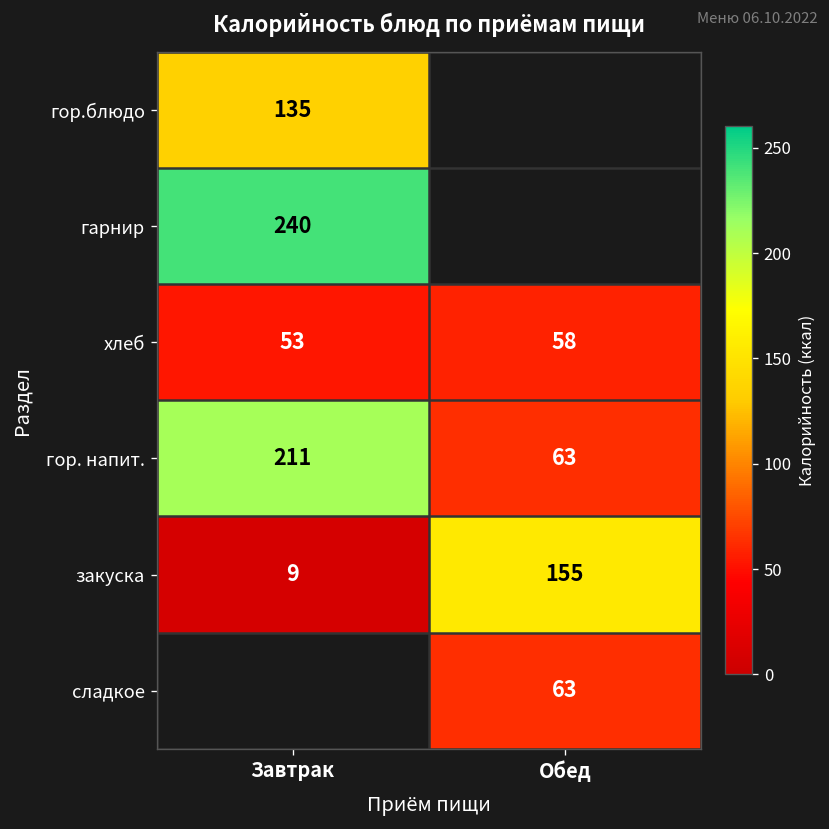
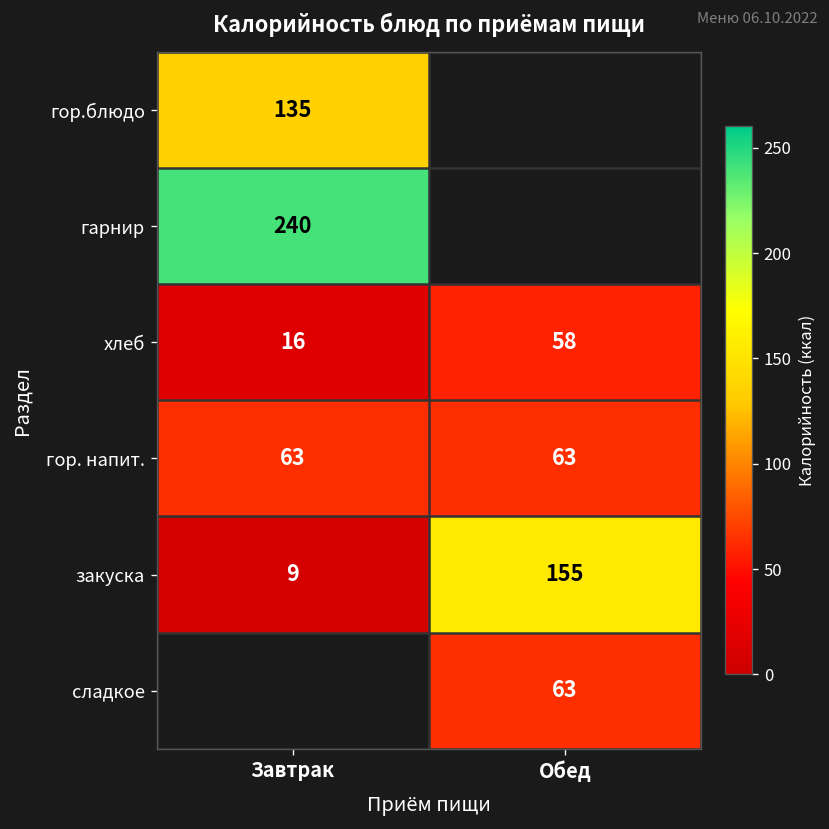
  {
    "гор.блюдо": {
      "Завтрак": 135
    },
    "гарнир": {
      "Завтрак": 240
    },
    "хлеб": {
-     "Завтрак": 53,
+     "Завтрак": 16,
      "Обед": 58
    },
    "гор. напит.": {
-     "Завтрак": 211,
+     "Завтрак": 63,
      "Обед": 63
    },
    "закуска": {
      "Завтрак": 9,
      "Обед": 155
    },
    "сладкое": {
      "Обед": 63
    }
  }
